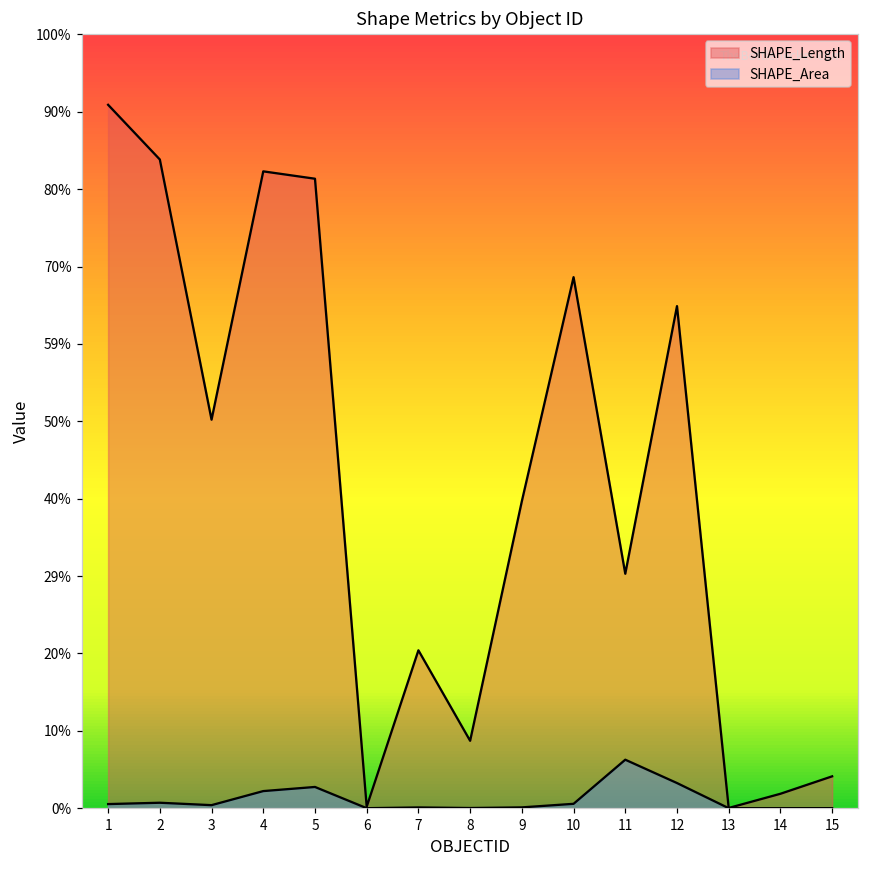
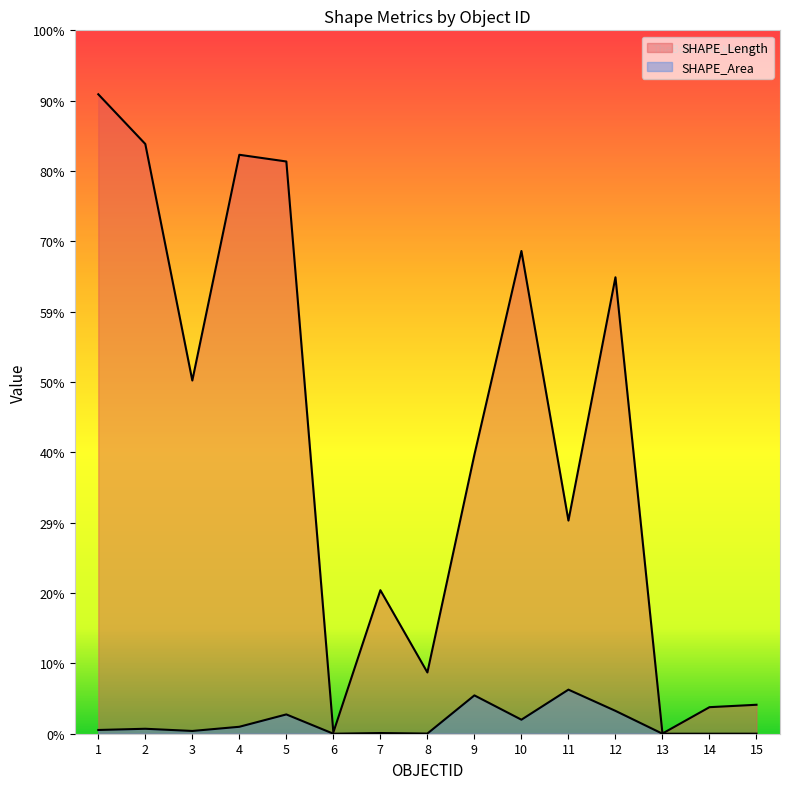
  {
    "SHAPE_Length": {
      "1": "91%",
      "2": "84%",
      "3": "50%",
      "4": "82%",
      "5": "81%",
      "7": "20%",
      "8": "9%",
      "9": "40%",
      "10": "69%",
      "11": "30%",
      "12": "65%",
-     "14": "2%",
+     "14": "4%",
      "15": "4%"
    },
    "SHAPE_Area": {
      "1": "1%",
      "2": "1%",
      "3": "0%",
-     "4": "2%",
+     "4": "1%",
      "5": "3%",
      "7": "0%",
      "8": "0%",
-     "9": "0%",
-     "10": "1%",
+     "9": "5%",
+     "10": "2%",
      "11": "6%",
      "12": "3%",
      "14": "0%",
      "15": "0%"
    }
  }
